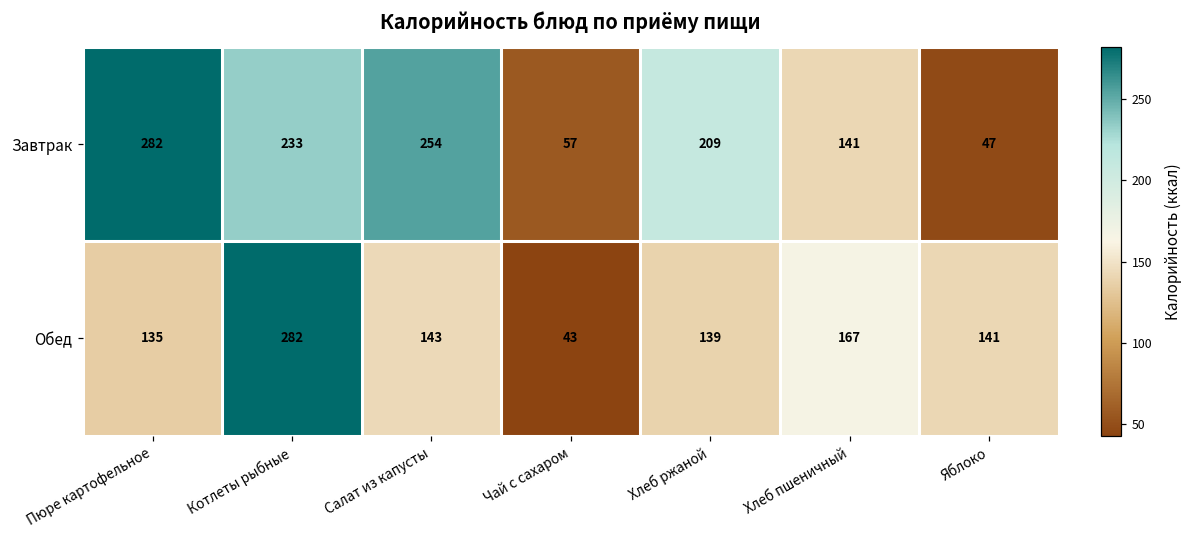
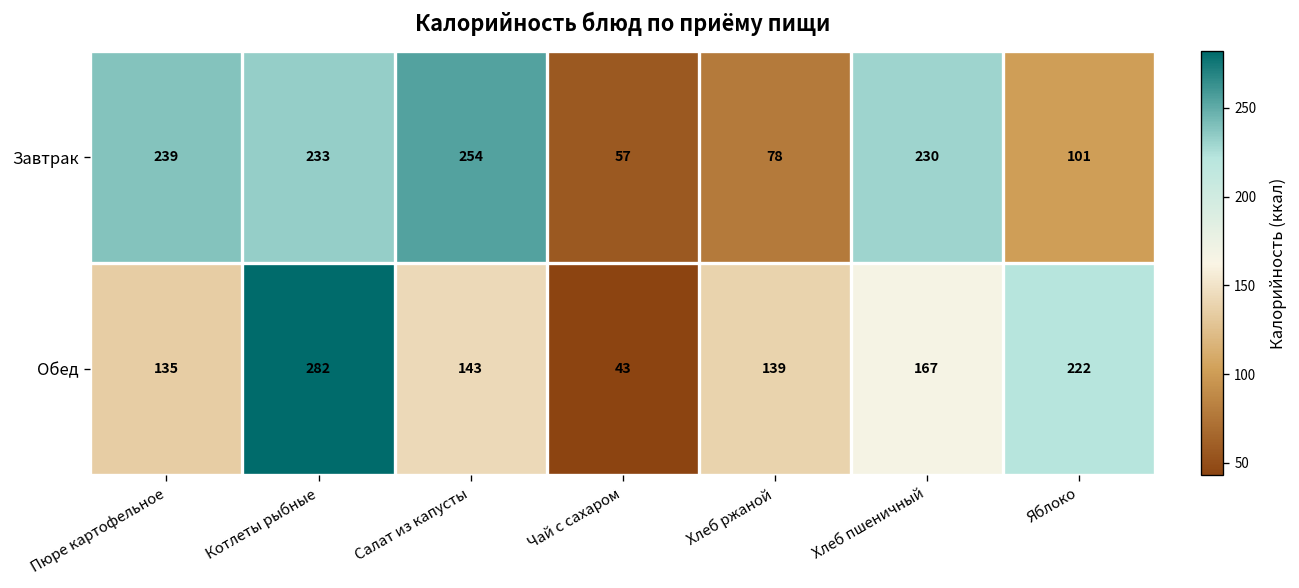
  {
    "Завтрак": {
-     "Пюре картофельное": 282,
+     "Пюре картофельное": 239,
      "Котлеты рыбные": 233,
      "Салат из капусты": 254,
      "Чай с сахаром": 57,
-     "Хлеб ржаной": 209,
-     "Хлеб пшеничный": 141,
-     "Яблоко": 47
+     "Хлеб ржаной": 78,
+     "Хлеб пшеничный": 230,
+     "Яблоко": 101
    },
    "Обед": {
      "Пюре картофельное": 135,
      "Котлеты рыбные": 282,
      "Салат из капусты": 143,
      "Чай с сахаром": 43,
      "Хлеб ржаной": 139,
      "Хлеб пшеничный": 167,
-     "Яблоко": 141
+     "Яблоко": 222
    }
  }
